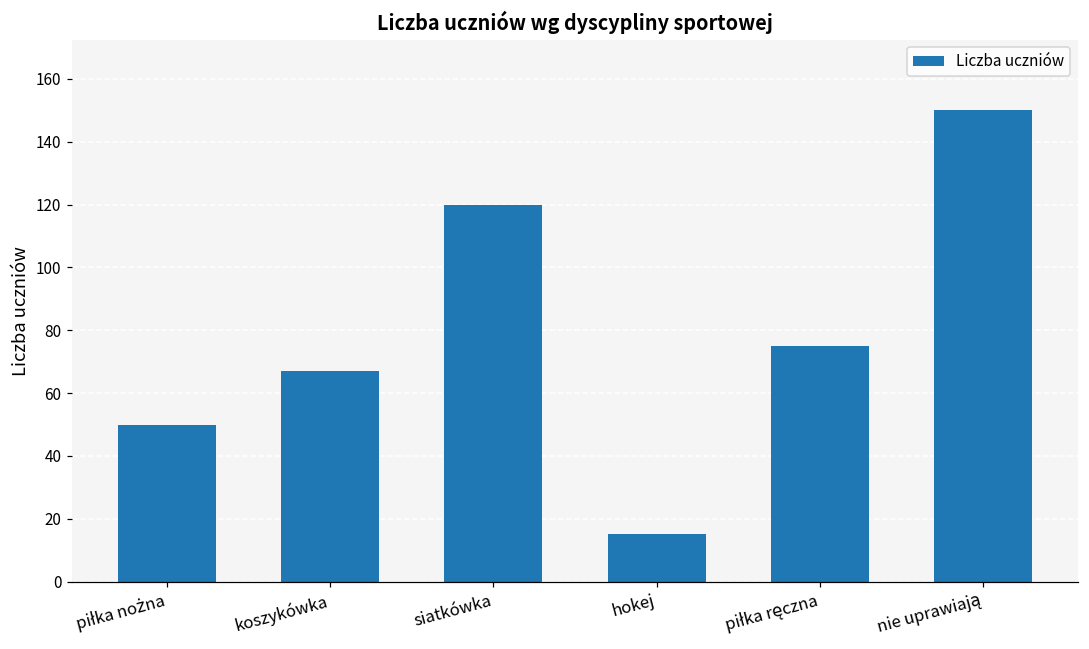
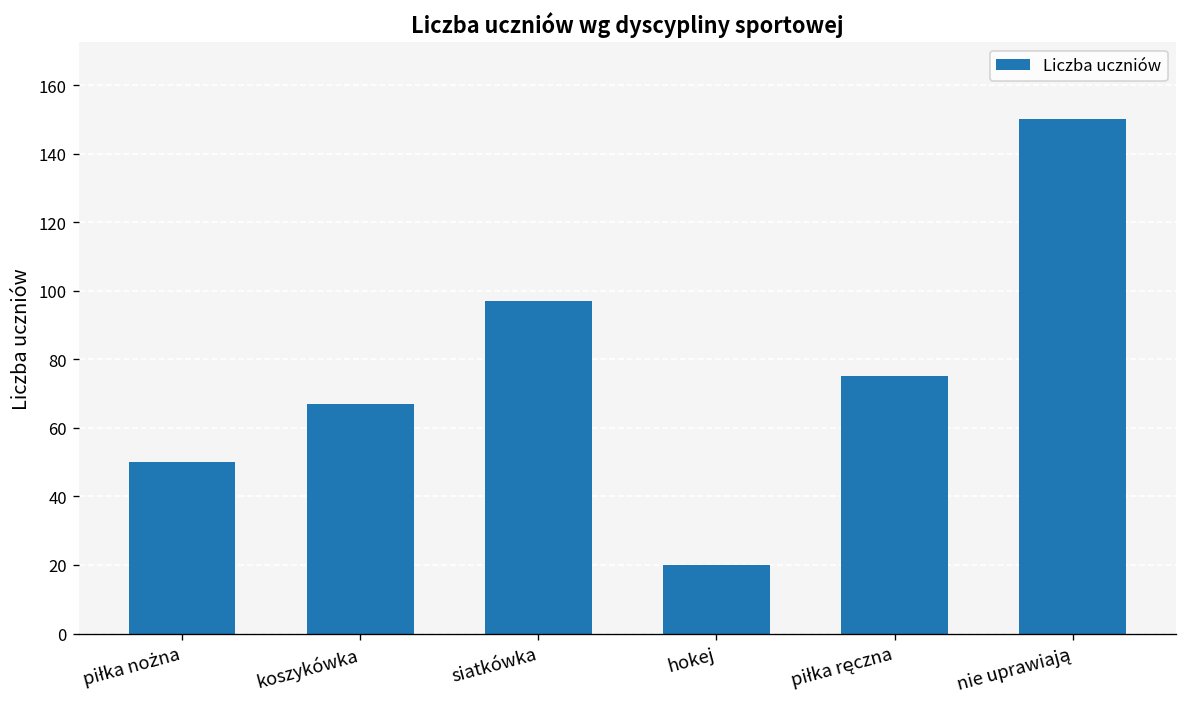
  {
    "piłka nożna": 50,
    "koszykówka": 67,
-   "siatkówka": 120,
-   "hokej": 15,
+   "siatkówka": 97,
+   "hokej": 20,
    "piłka ręczna": 75,
    "nie uprawiają": 150
  }
